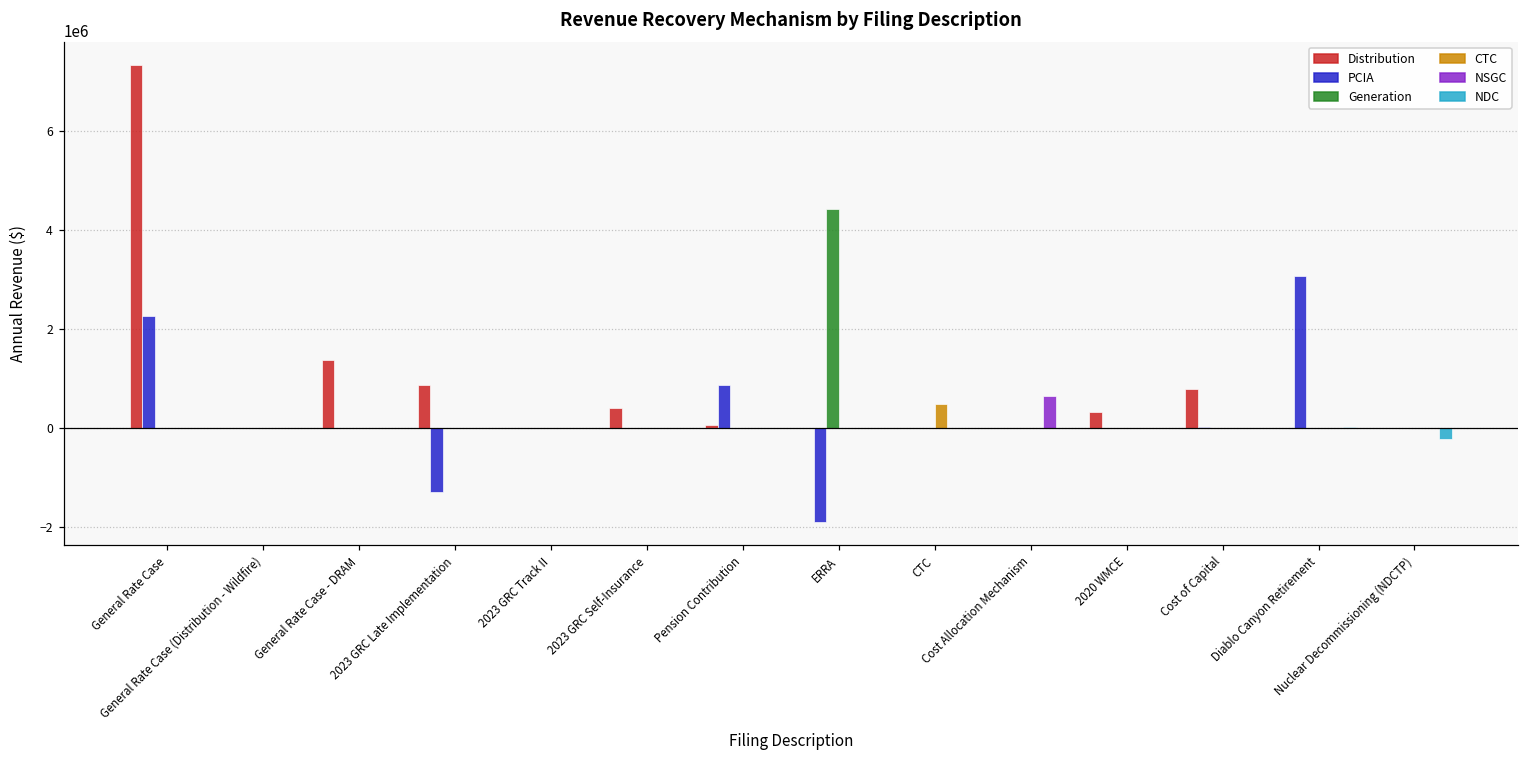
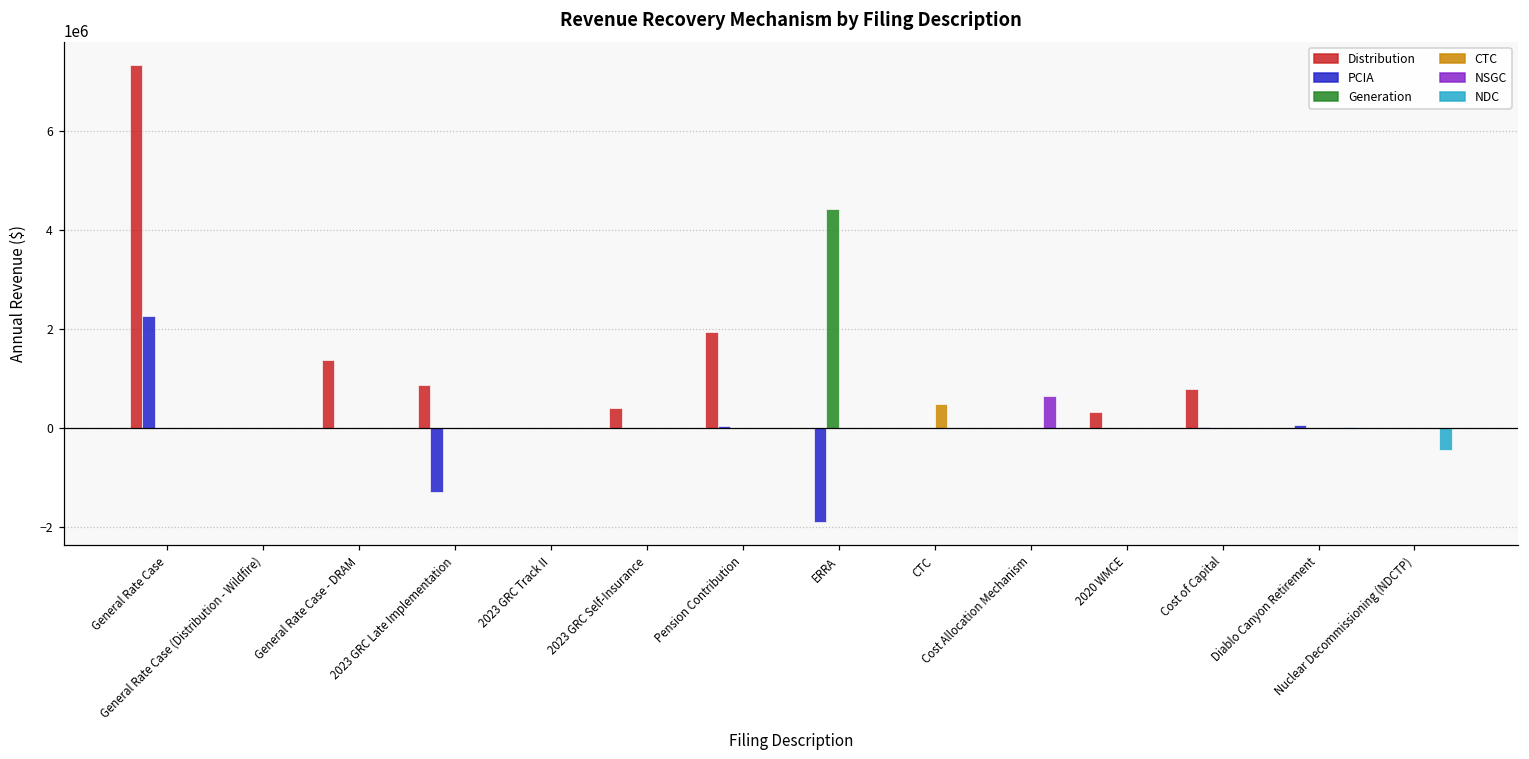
  {
    "Distribution": {
      "General Rate Case": 7300000,
      "General Rate Case - DRAM": 1400000,
      "2023 GRC Late Implementation": 900000,
      "2023 GRC Self-Insurance": 400000,
-     "Pension Contribution": 100000,
+     "Pension Contribution": 1900000,
      "ERRA": 0,
      "CTC": 0,
      "Cost Allocation Mechanism": 0,
      "2020 WMCE": 300000,
      "Cost of Capital": 800000,
      "Diablo Canyon Retirement": 0,
      "Nuclear Decommissioning (NDCTP)": 0
    },
    "PCIA": {
      "General Rate Case": 2300000,
      "General Rate Case (Distribution - Wildfire)": 0,
      "General Rate Case - DRAM": 0,
      "2023 GRC Late Implementation": -1300000,
      "2023 GRC Track II": 0,
      "2023 GRC Self-Insurance": 0,
-     "Pension Contribution": 900000,
+     "Pension Contribution": 0,
      "ERRA": -1900000,
      "CTC": 0,
      "Cost Allocation Mechanism": 0,
      "2020 WMCE": 0,
-     "Diablo Canyon Retirement": 3100000,
+     "Diablo Canyon Retirement": 100000,
      "Nuclear Decommissioning (NDCTP)": 0
    },
    "Generation": {
      "General Rate Case": 0,
      "General Rate Case (Distribution - Wildfire)": 0,
      "General Rate Case - DRAM": 0,
      "2023 GRC Late Implementation": 0,
      "2023 GRC Track II": 0,
      "2023 GRC Self-Insurance": 0,
      "Pension Contribution": 0,
      "ERRA": 4400000,
      "CTC": 0,
      "Cost Allocation Mechanism": 0,
      "2020 WMCE": 0,
      "Cost of Capital": 0,
      "Diablo Canyon Retirement": 0,
      "Nuclear Decommissioning (NDCTP)": 0
    },
    "CTC": {
      "General Rate Case": 0,
      "General Rate Case (Distribution - Wildfire)": 0,
      "General Rate Case - DRAM": 0,
      "2023 GRC Late Implementation": 0,
      "2023 GRC Track II": 0,
      "2023 GRC Self-Insurance": 0,
      "Pension Contribution": 0,
      "ERRA": 0,
      "CTC": 500000,
      "Cost Allocation Mechanism": 0,
      "2020 WMCE": 0,
      "Cost of Capital": 0,
      "Diablo Canyon Retirement": 0,
      "Nuclear Decommissioning (NDCTP)": 0
    },
    "NSGC": {
      "General Rate Case": 0,
      "General Rate Case (Distribution - Wildfire)": 0,
      "General Rate Case - DRAM": 0,
      "2023 GRC Late Implementation": 0,
      "2023 GRC Track II": 0,
      "2023 GRC Self-Insurance": 0,
      "Pension Contribution": 0,
      "ERRA": 0,
      "CTC": 0,
      "Cost Allocation Mechanism": 700000,
      "2020 WMCE": 0,
      "Cost of Capital": 0,
      "Diablo Canyon Retirement": 0,
      "Nuclear Decommissioning (NDCTP)": 0
    },
    "NDC": {
      "General Rate Case": 0,
      "General Rate Case (Distribution - Wildfire)": 0,
      "General Rate Case - DRAM": 0,
      "2023 GRC Late Implementation": 0,
      "2023 GRC Track II": 0,
      "2023 GRC Self-Insurance": 0,
      "Pension Contribution": 0,
      "ERRA": 0,
      "CTC": 0,
      "Cost Allocation Mechanism": 0,
      "2020 WMCE": 0,
      "Cost of Capital": 0,
-     "Nuclear Decommissioning (NDCTP)": -200000
+     "Nuclear Decommissioning (NDCTP)": -400000
    }
  }
